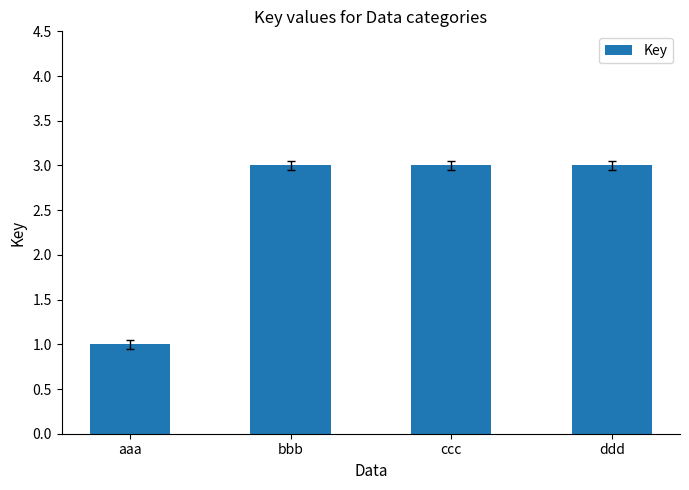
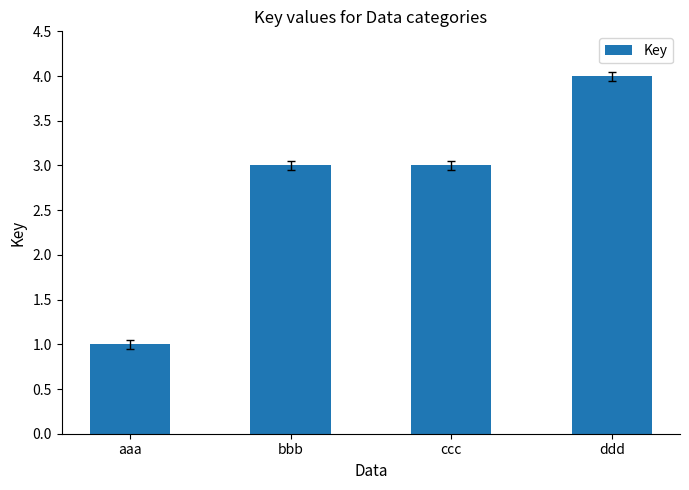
  {
    "Key": {
      "aaa": 1,
      "bbb": 3,
      "ccc": 3,
-     "ddd": 3
+     "ddd": 4
    }
  }
